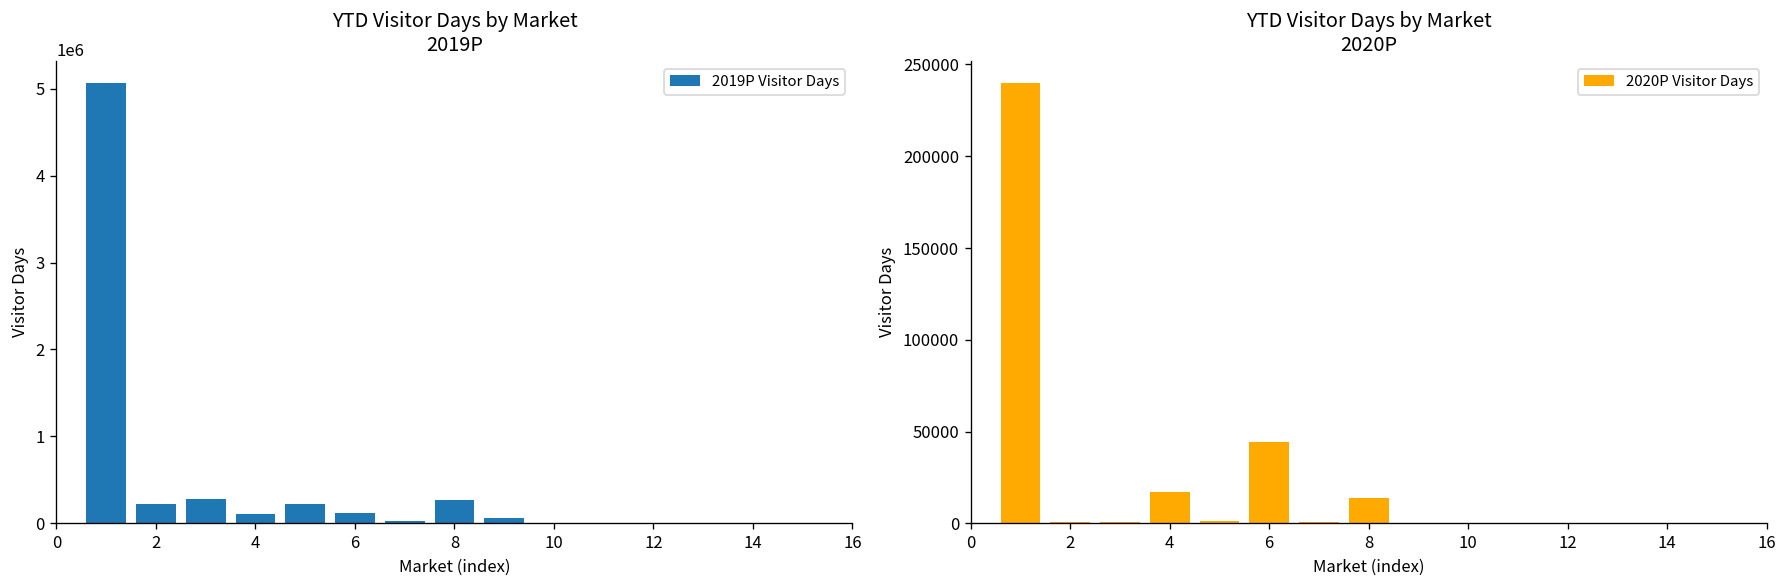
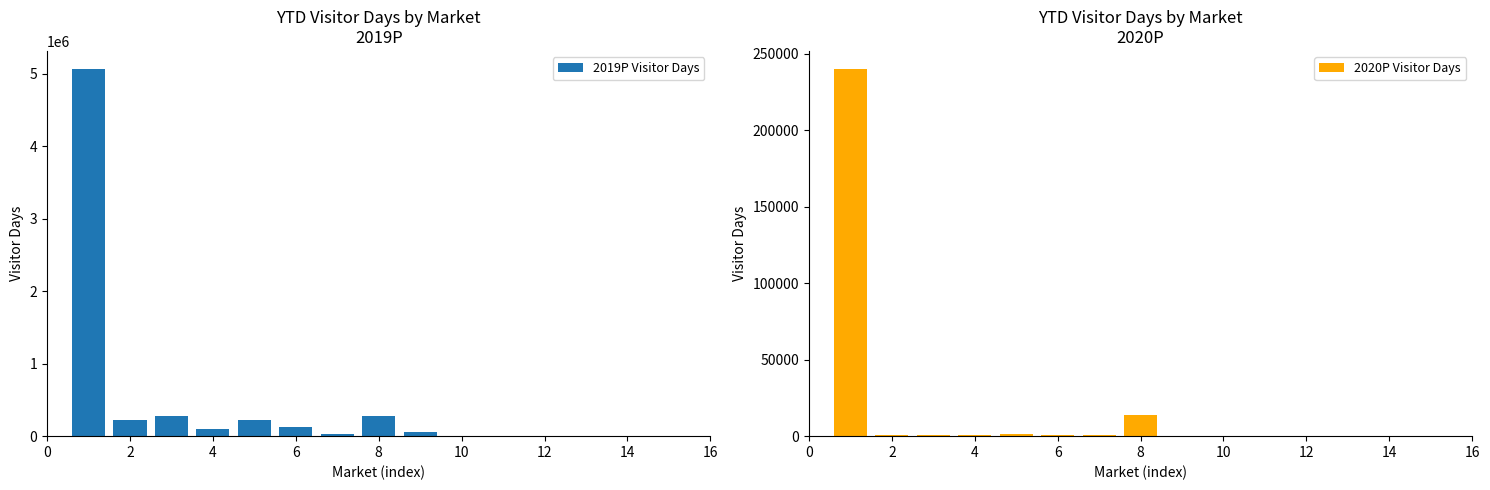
  {
    "YTD Visitor Days by Market 2019P": {
      "2": 200000,
      "4": 100000,
      "6": 100000,
      "8": 300000
    },
    "YTD Visitor Days by Market 2020P": {
-     "4": 17000,
-     "6": 44000,
+     "4": 1000,
+     "6": 0,
      "8": 14000
    }
  }
